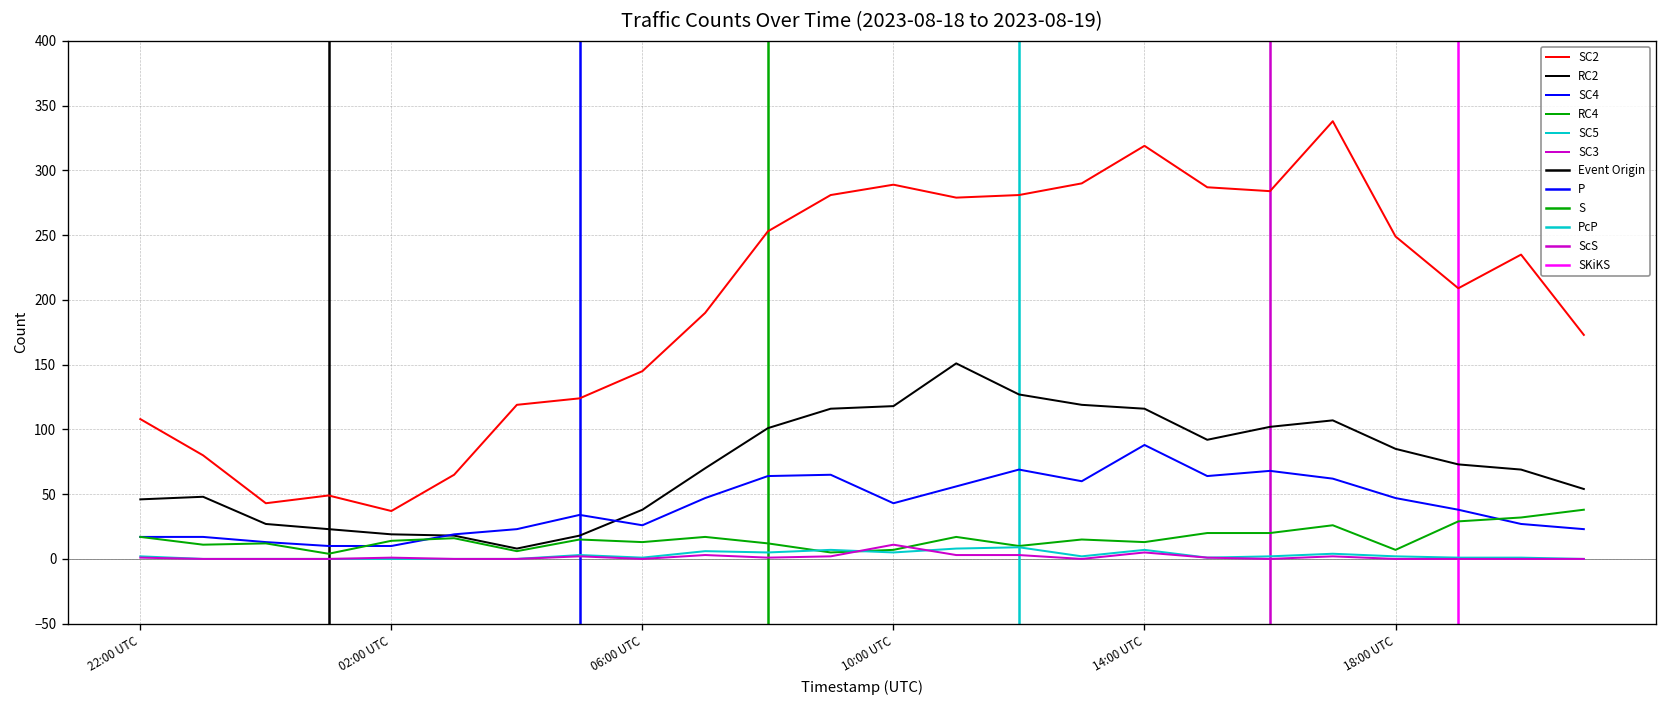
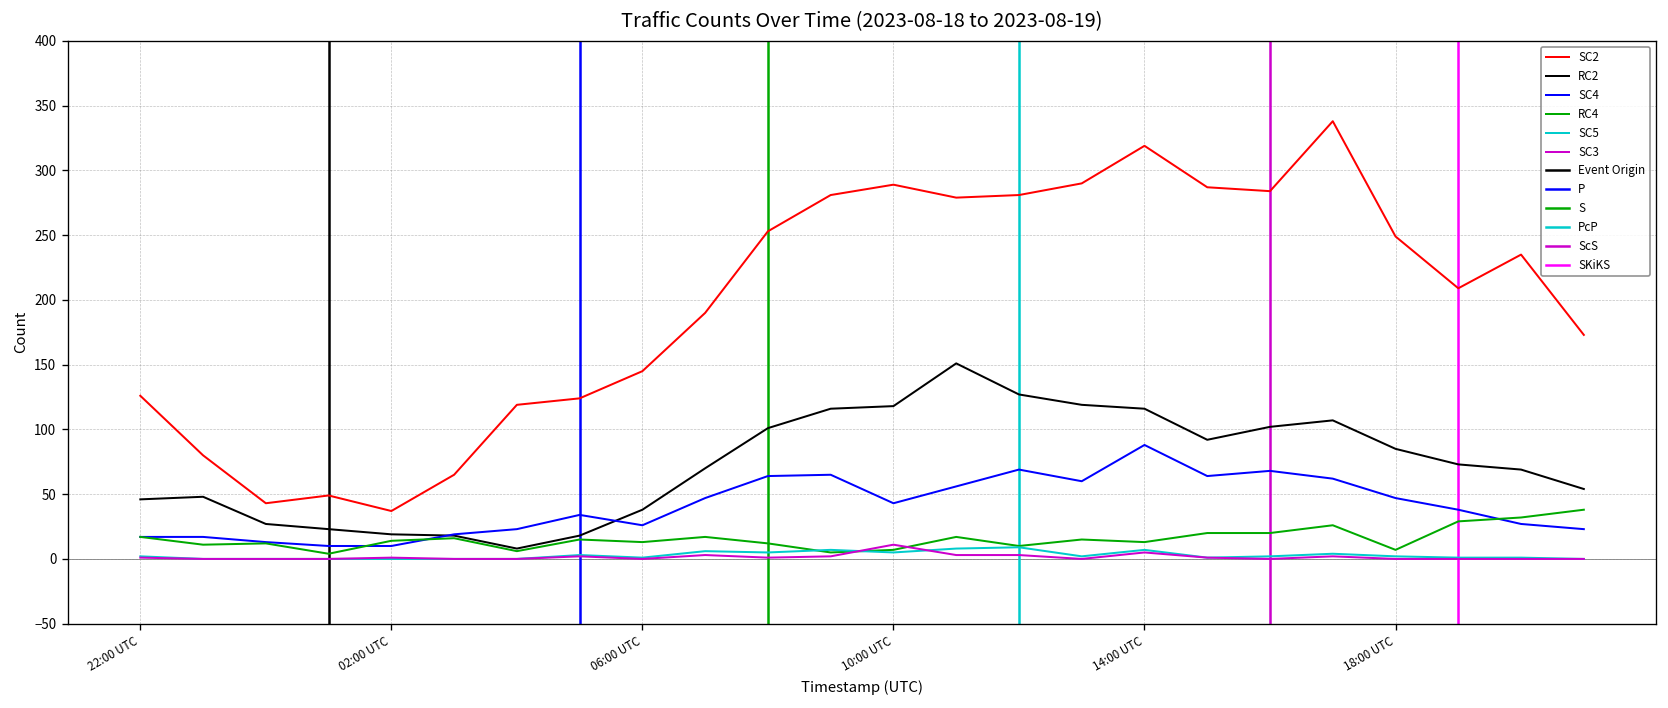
  {
    "SC2": {
-     "22:00 UTC": 108,
+     "22:00 UTC": 126,
      "02:00 UTC": 37,
      "06:00 UTC": 145,
      "10:00 UTC": 289,
      "14:00 UTC": 319,
      "18:00 UTC": 249
    },
    "RC2": {
      "22:00 UTC": 46,
      "02:00 UTC": 19,
      "06:00 UTC": 38,
      "10:00 UTC": 118,
      "14:00 UTC": 116,
      "18:00 UTC": 85
    },
    "SC4": {
      "02:00 UTC": 10,
      "06:00 UTC": 26,
      "10:00 UTC": 43,
      "14:00 UTC": 88,
      "18:00 UTC": 47
    },
    "RC4": {
      "02:00 UTC": 14,
      "06:00 UTC": 13,
      "14:00 UTC": 13,
      "18:00 UTC": 7
    },
    "SC3": {
      "10:00 UTC": 11
    }
  }
